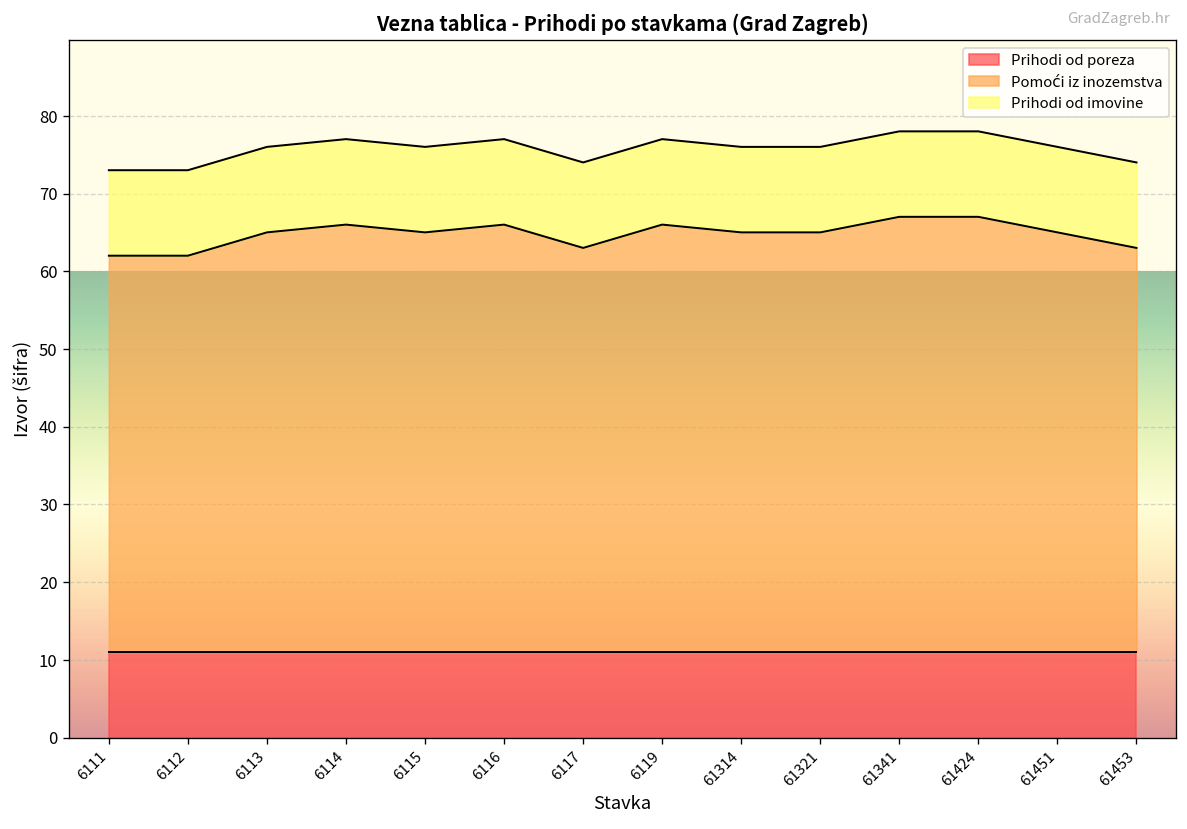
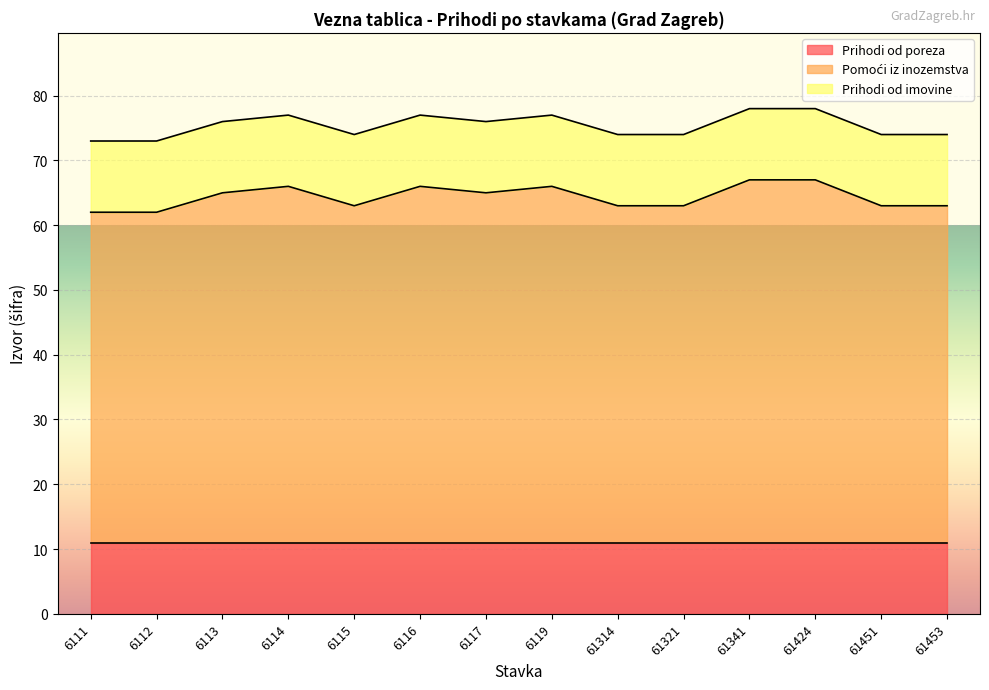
  {
    "Prihodi od poreza": {
      "6111": 11,
      "6112": 11,
      "6113": 11,
      "6114": 11,
      "6115": 11,
      "6116": 11,
      "6117": 11,
      "6119": 11,
      "61314": 11,
      "61321": 11,
      "61341": 11,
      "61424": 11,
      "61451": 11,
      "61453": 11
    },
    "Pomoći iz inozemstva": {
      "6111": 62,
      "6112": 62,
      "6113": 65,
      "6114": 66,
-     "6115": 65,
+     "6115": 63,
      "6116": 66,
-     "6117": 63,
+     "6117": 65,
      "6119": 66,
-     "61314": 65,
-     "61321": 65,
+     "61314": 63,
+     "61321": 63,
      "61341": 67,
      "61424": 67,
-     "61451": 65,
+     "61451": 63,
      "61453": 63
    },
    "Prihodi od imovine": {
      "6111": 73,
      "6112": 73,
      "6113": 76,
      "6114": 77,
      "6115": 11,
      "6116": 77,
      "6117": 11,
      "6119": 77,
      "61314": 11,
      "61321": 11,
      "61341": 78,
      "61424": 78,
      "61451": 11,
      "61453": 74
    }
  }
